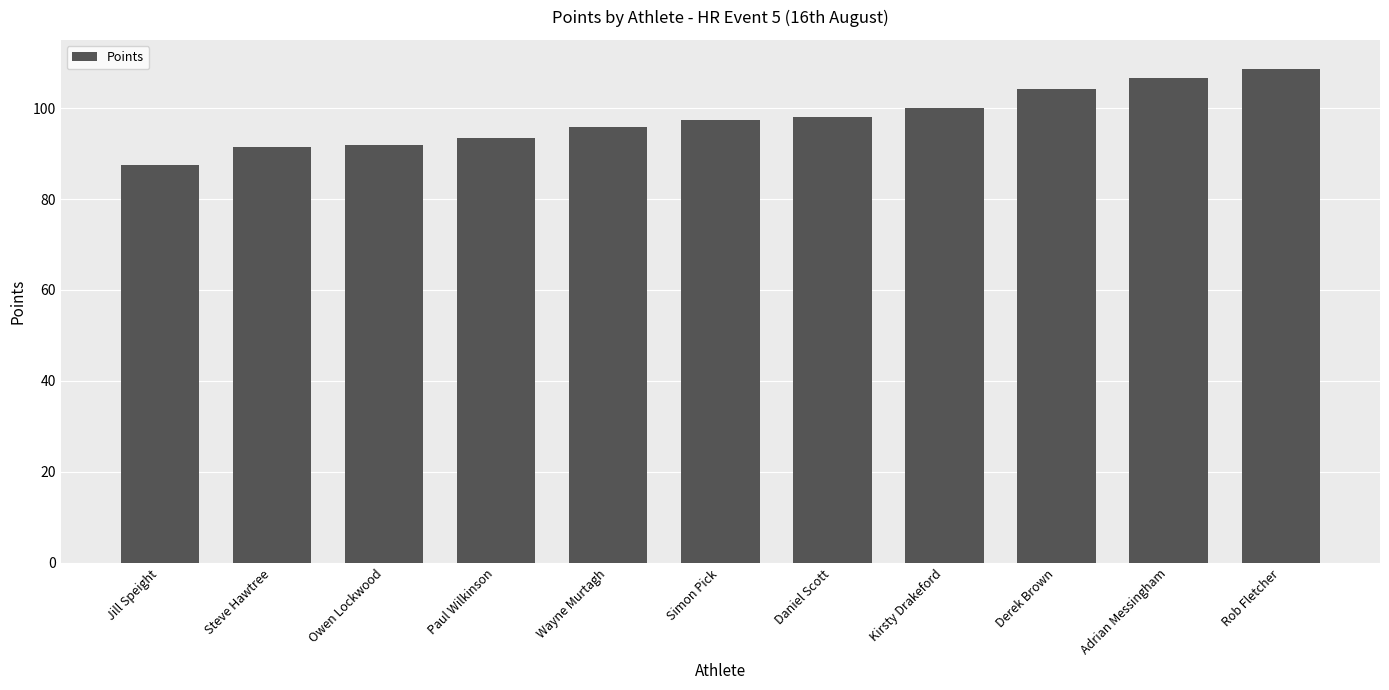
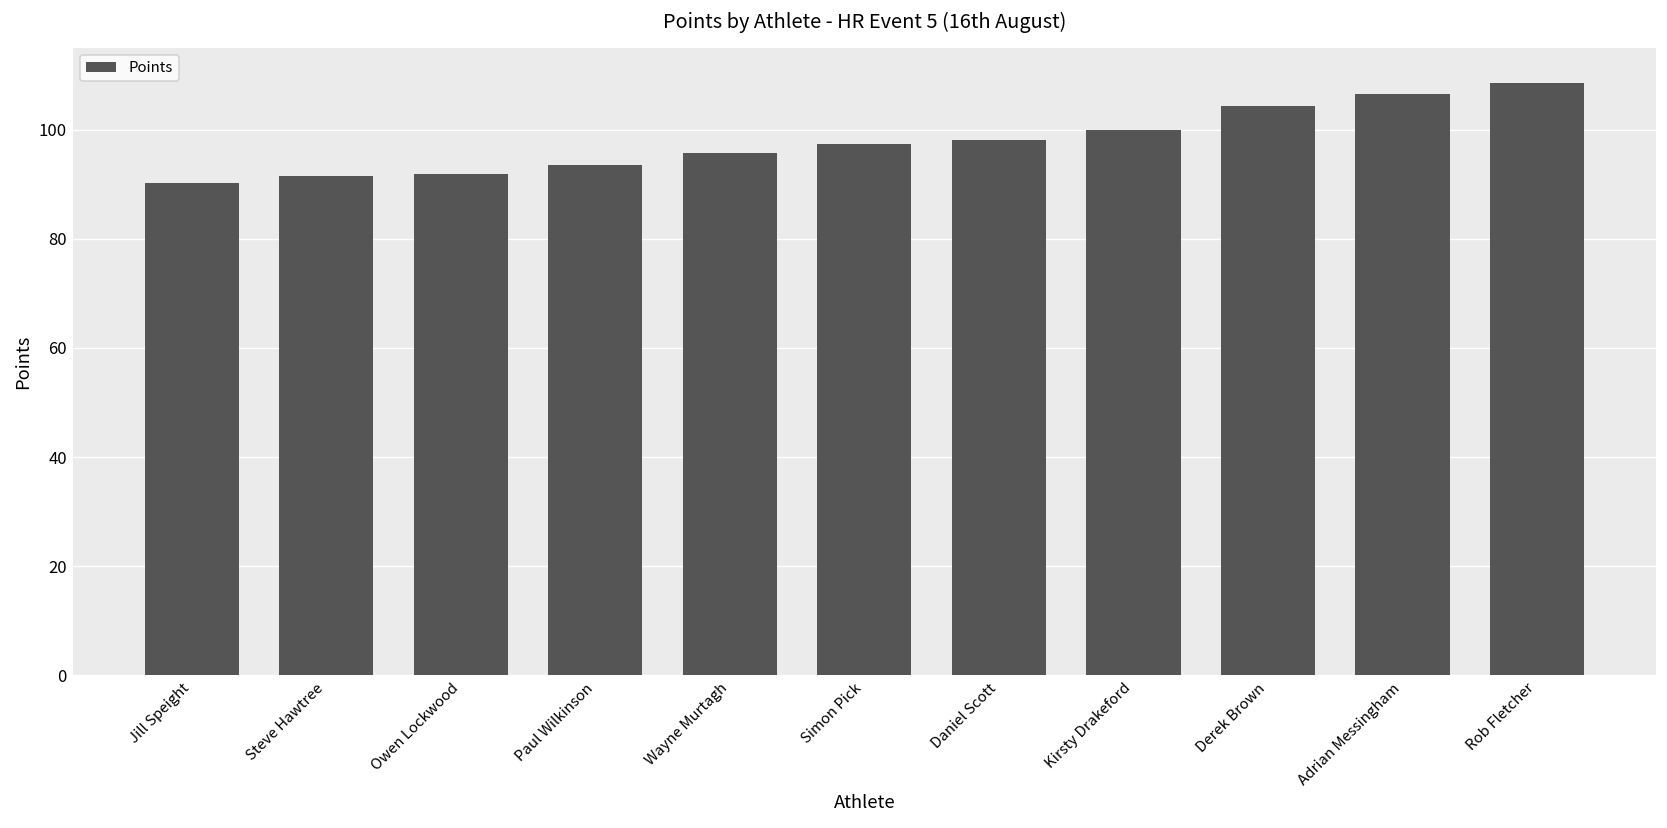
  {
-   "Jill Speight": 87,
+   "Jill Speight": 90,
    "Steve Hawtree": 91,
    "Owen Lockwood": 92,
    "Paul Wilkinson": 93,
    "Wayne Murtagh": 96,
    "Simon Pick": 97,
    "Daniel Scott": 98,
    "Kirsty Drakeford": 100,
    "Derek Brown": 104,
    "Adrian Messingham": 107,
    "Rob Fletcher": 109
  }
